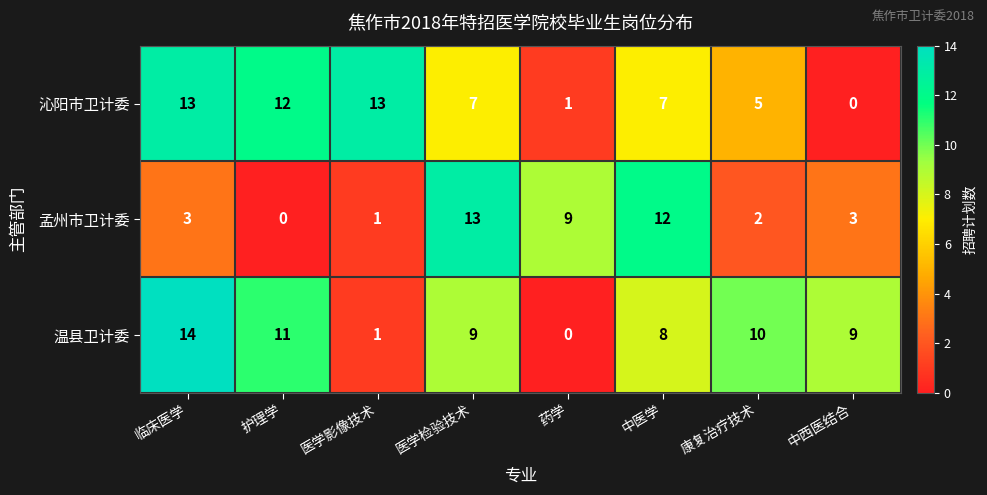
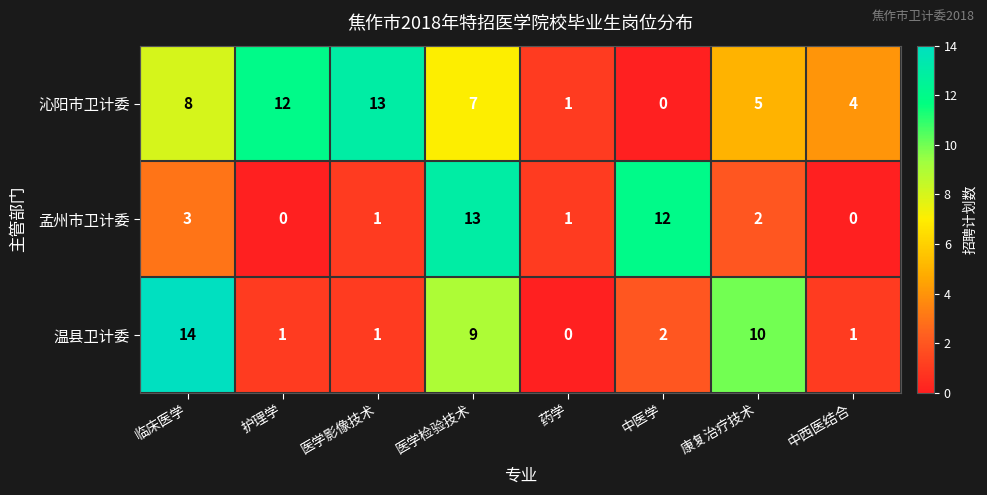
  {
    "沁阳市卫计委": {
-     "临床医学": 13,
+     "临床医学": 8,
      "护理学": 12,
      "医学影像技术": 13,
      "医学检验技术": 7,
      "药学": 1,
-     "中医学": 7,
+     "中医学": 0,
      "康复治疗技术": 5,
-     "中西医结合": 0
+     "中西医结合": 4
    },
    "孟州市卫计委": {
      "临床医学": 3,
      "护理学": 0,
      "医学影像技术": 1,
      "医学检验技术": 13,
-     "药学": 9,
+     "药学": 1,
      "中医学": 12,
      "康复治疗技术": 2,
-     "中西医结合": 3
+     "中西医结合": 0
    },
    "温县卫计委": {
      "临床医学": 14,
-     "护理学": 11,
+     "护理学": 1,
      "医学影像技术": 1,
      "医学检验技术": 9,
      "药学": 0,
-     "中医学": 8,
+     "中医学": 2,
      "康复治疗技术": 10,
-     "中西医结合": 9
+     "中西医结合": 1
    }
  }
